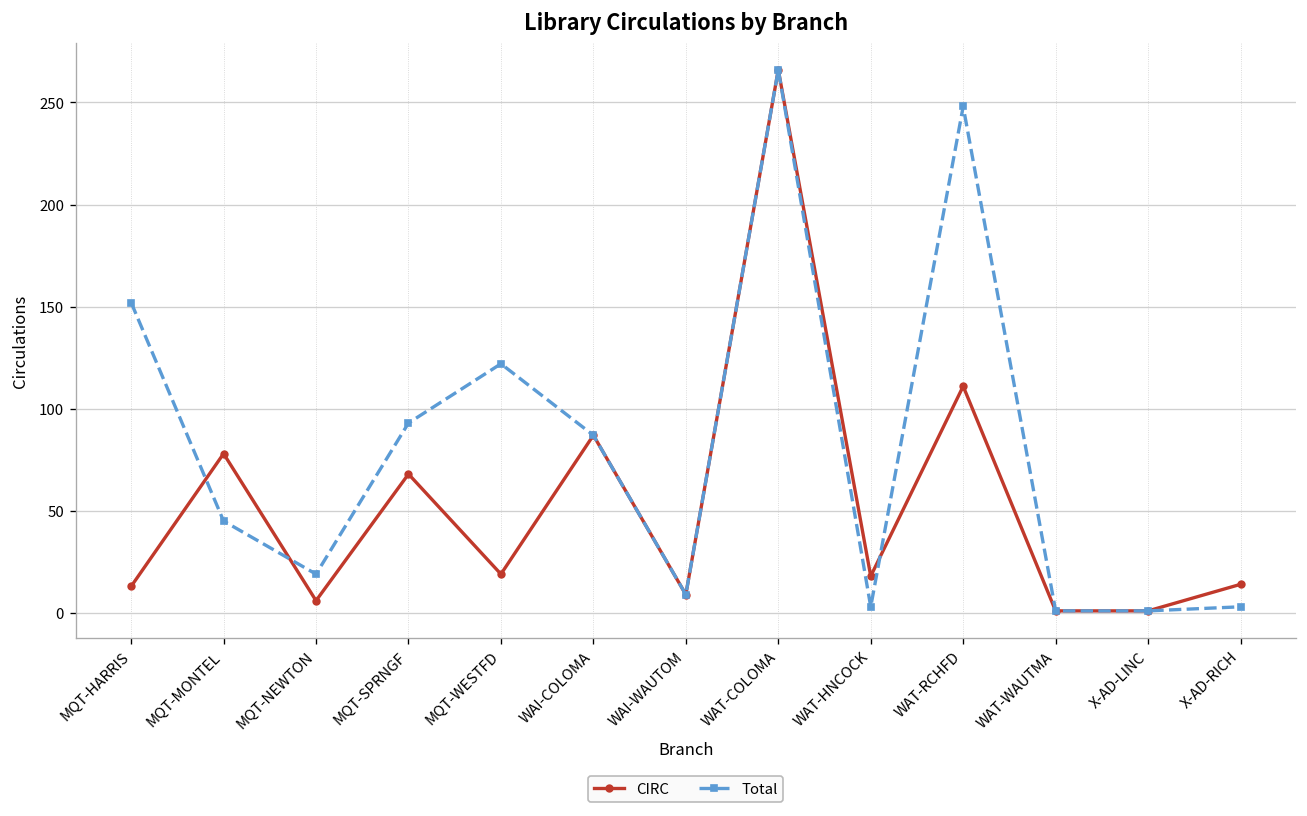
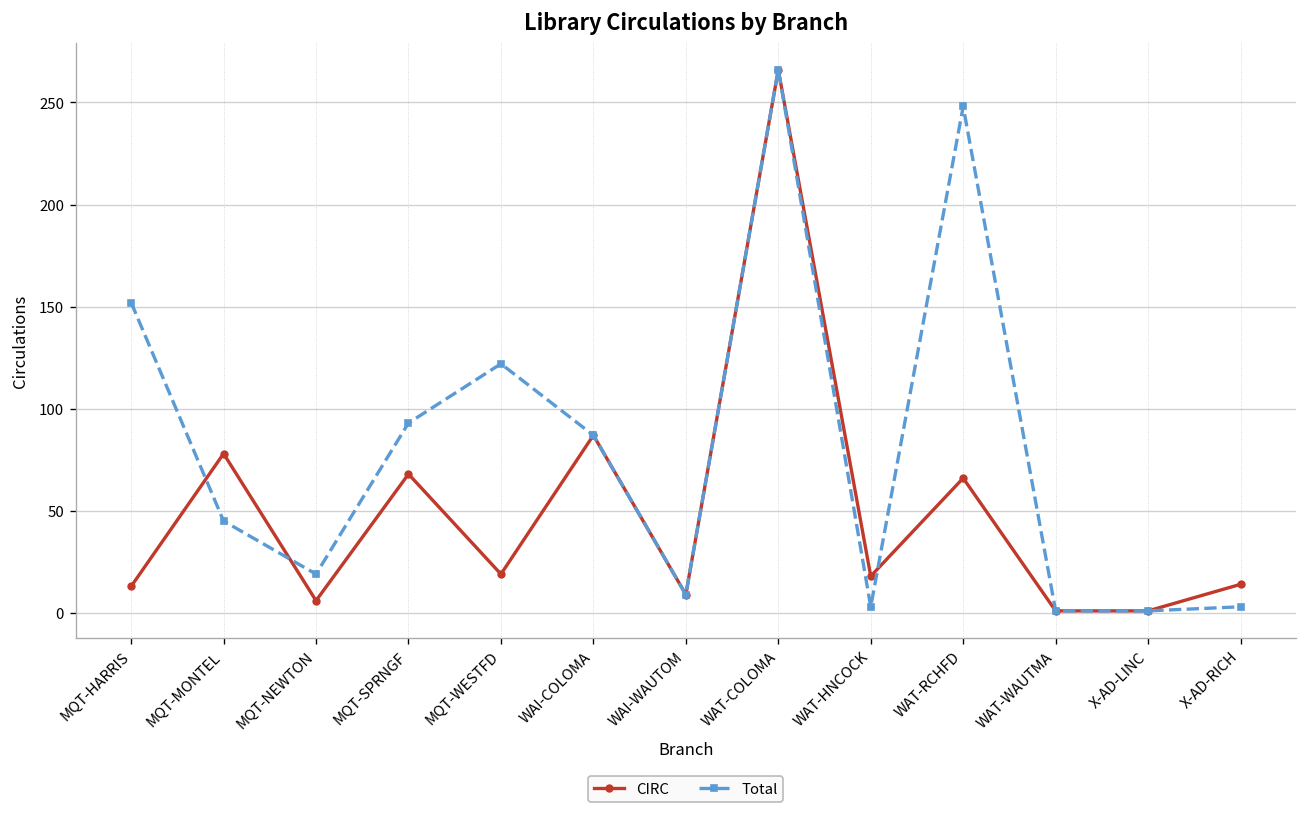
  {
    "CIRC": {
      "MQT-HARRIS": 13,
      "MQT-MONTEL": 78,
      "MQT-NEWTON": 6,
      "MQT-SPRNGF": 68,
      "MQT-WESTFD": 19,
      "WAT-HNCOCK": 18,
-     "WAT-RCHFD": 111,
+     "WAT-RCHFD": 66,
      "X-AD-RICH": 14
    },
    "Total": {
      "MQT-HARRIS": 152,
      "MQT-MONTEL": 45,
      "MQT-NEWTON": 19,
      "MQT-SPRNGF": 93,
      "MQT-WESTFD": 122,
      "WAT-HNCOCK": 3,
      "WAT-RCHFD": 248,
      "X-AD-RICH": 3
    }
  }
